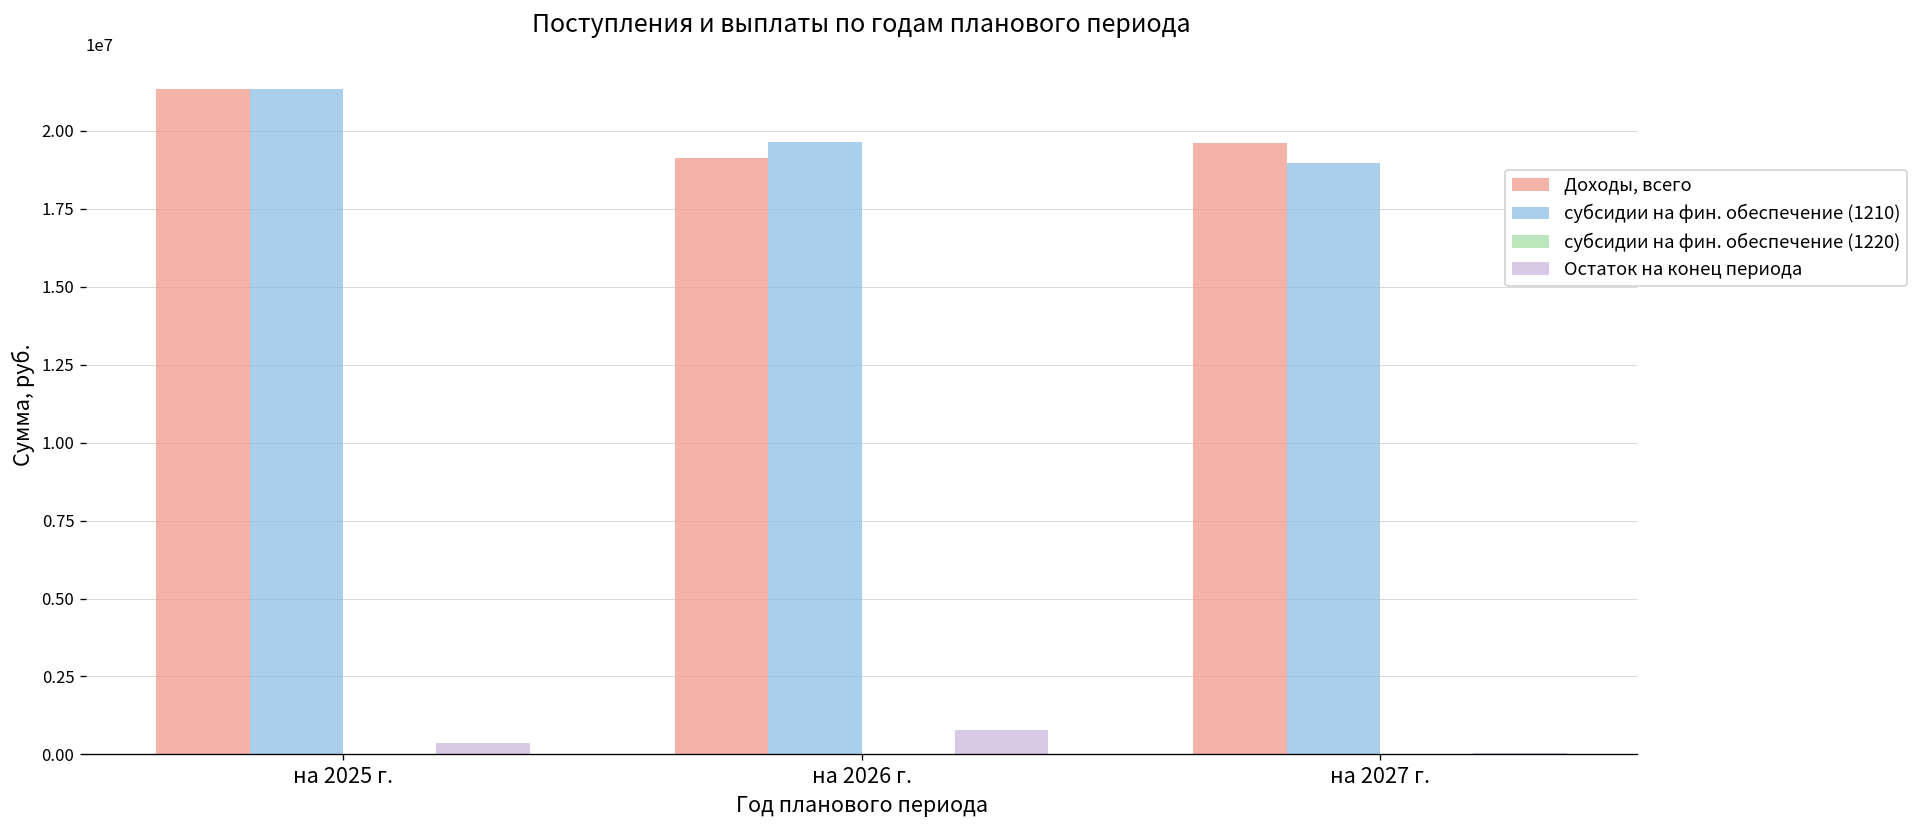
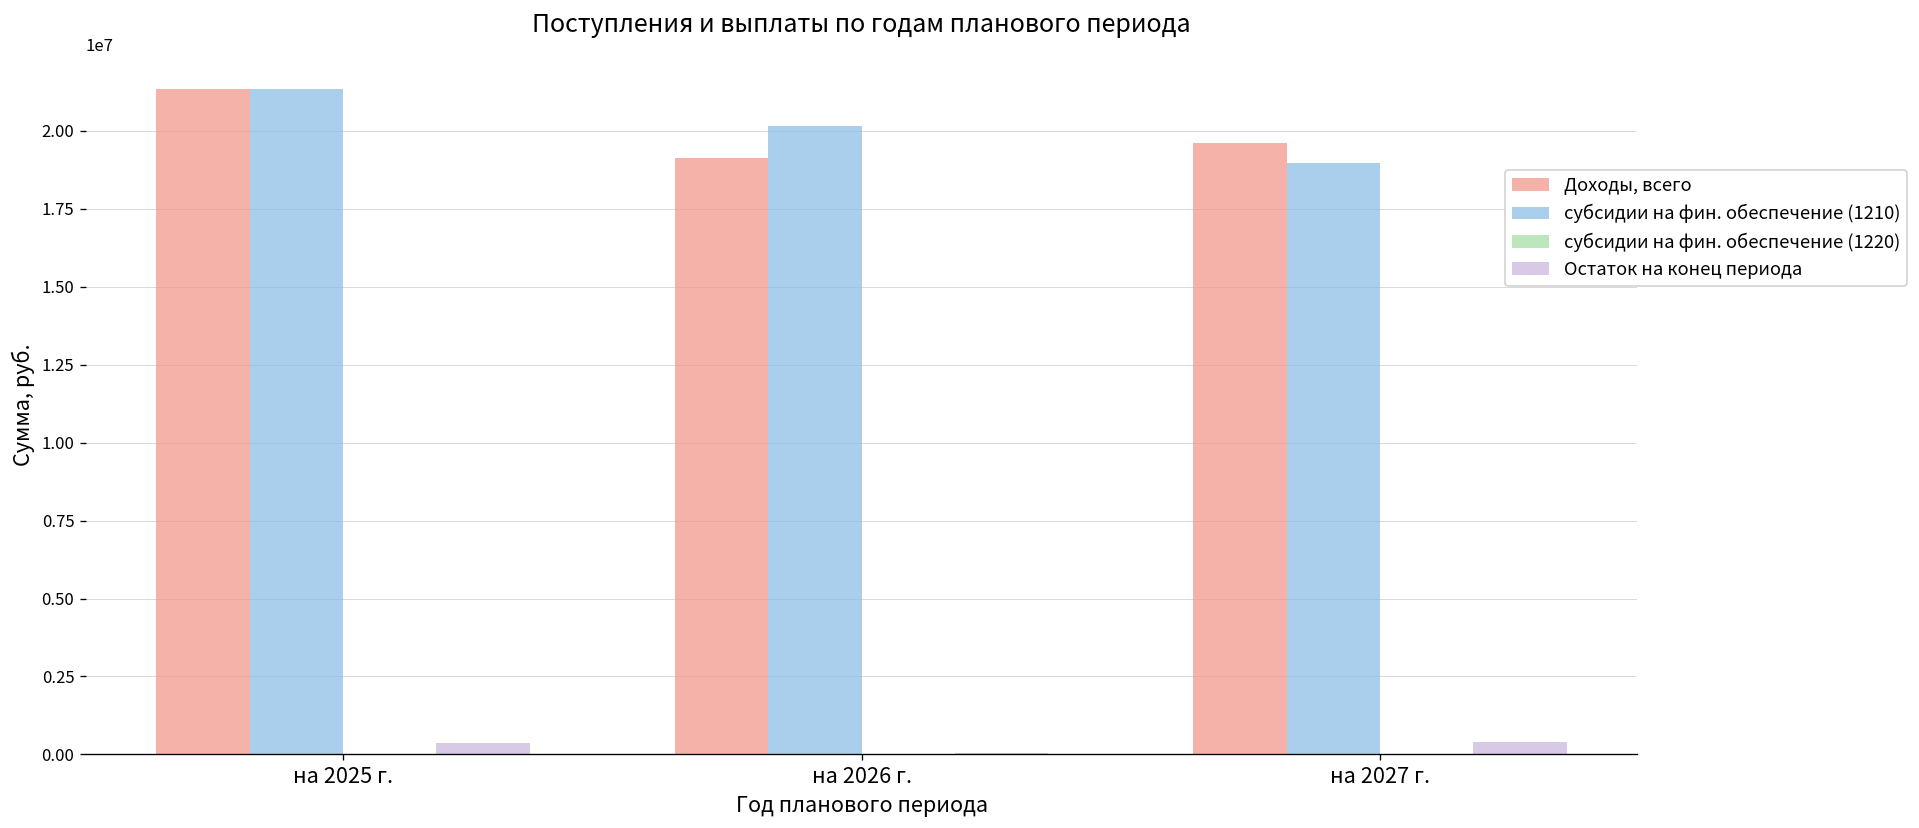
  {
    "Доходы, всего": {
      "на 2025 г.": 21300000,
      "на 2026 г.": 19100000,
      "на 2027 г.": 19600000
    },
    "субсидии на фин. обеспечение (1210)": {
      "на 2025 г.": 21300000,
-     "на 2026 г.": 19600000,
+     "на 2026 г.": 20100000,
      "на 2027 г.": 19000000
    },
    "субсидии на фин. обеспечение (1220)": {
      "на 2025 г.": 0,
      "на 2026 г.": 0,
      "на 2027 г.": 0
    },
    "Остаток на конец периода": {
      "на 2025 г.": 400000,
-     "на 2026 г.": 800000,
-     "на 2027 г.": 0
+     "на 2026 г.": 0,
+     "на 2027 г.": 400000
    }
  }
